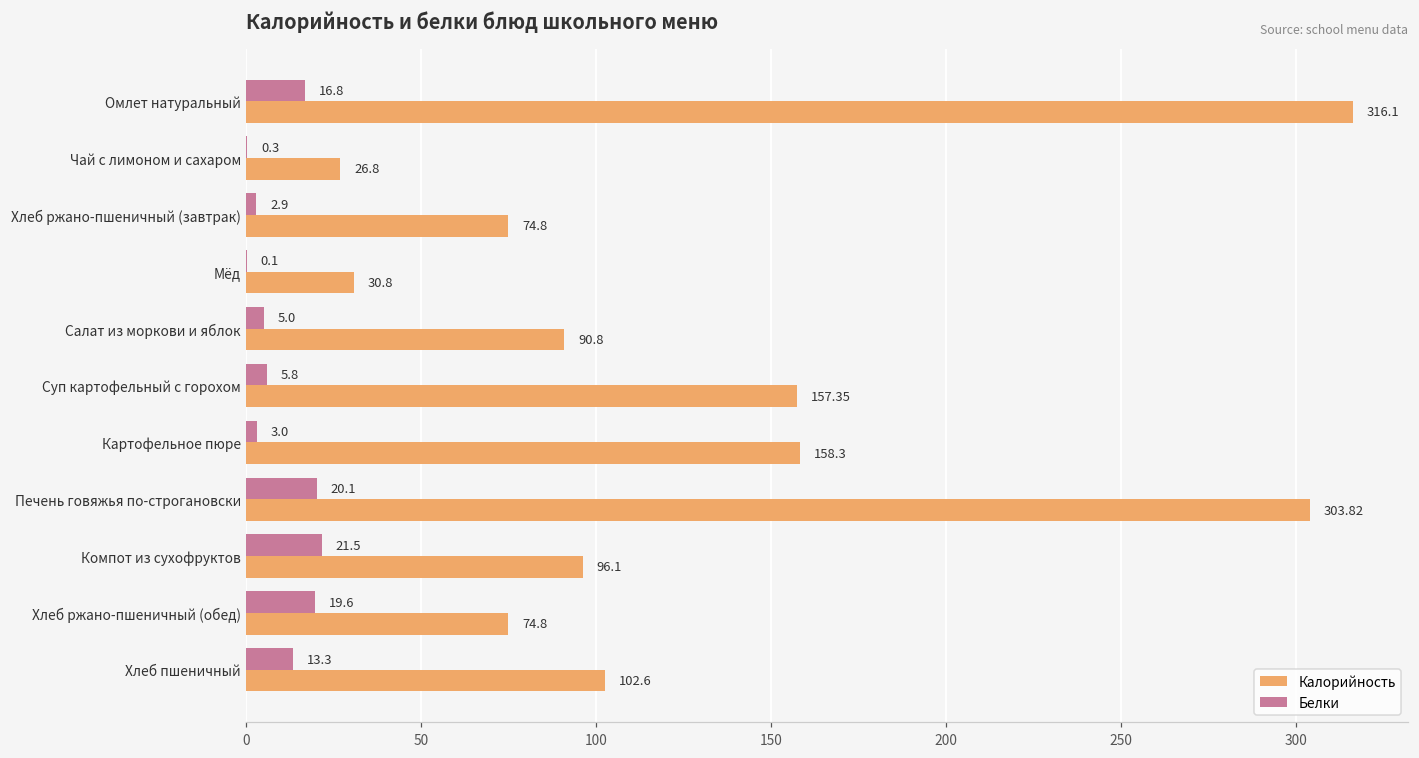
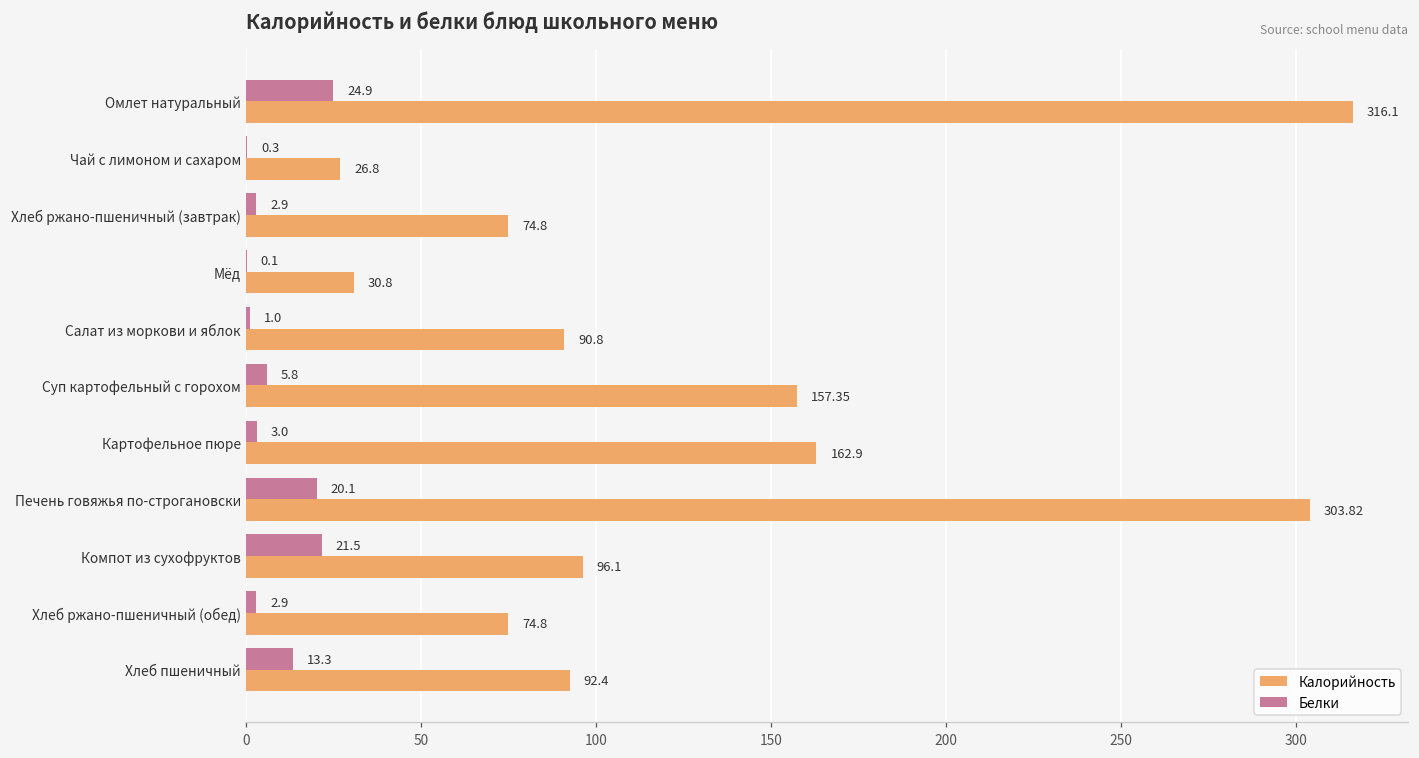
  {
    "Калорийность": {
      "Омлет натуральный": 316.1,
      "Чай с лимоном и сахаром": 26.8,
      "Хлеб ржано-пшеничный (завтрак)": 74.8,
      "Мёд": 30.8,
      "Салат из моркови и яблок": 90.8,
      "Суп картофельный с горохом": 157.35,
-     "Картофельное пюре": 158.3,
+     "Картофельное пюре": 162.9,
      "Печень говяжья по-строгановски": 303.82,
      "Компот из сухофруктов": 96.1,
      "Хлеб ржано-пшеничный (обед)": 74.8,
-     "Хлеб пшеничный": 102.6
+     "Хлеб пшеничный": 92.4
    },
    "Белки": {
-     "Омлет натуральный": 16.8,
+     "Омлет натуральный": 24.9,
      "Чай с лимоном и сахаром": 0.3,
      "Хлеб ржано-пшеничный (завтрак)": 2.9,
      "Мёд": 0.1,
-     "Салат из моркови и яблок": 5.0,
+     "Салат из моркови и яблок": 1.0,
      "Суп картофельный с горохом": 5.8,
      "Картофельное пюре": 3.0,
      "Печень говяжья по-строгановски": 20.1,
      "Компот из сухофруктов": 21.5,
-     "Хлеб ржано-пшеничный (обед)": 19.6,
+     "Хлеб ржано-пшеничный (обед)": 2.9,
      "Хлеб пшеничный": 13.3
    }
  }
